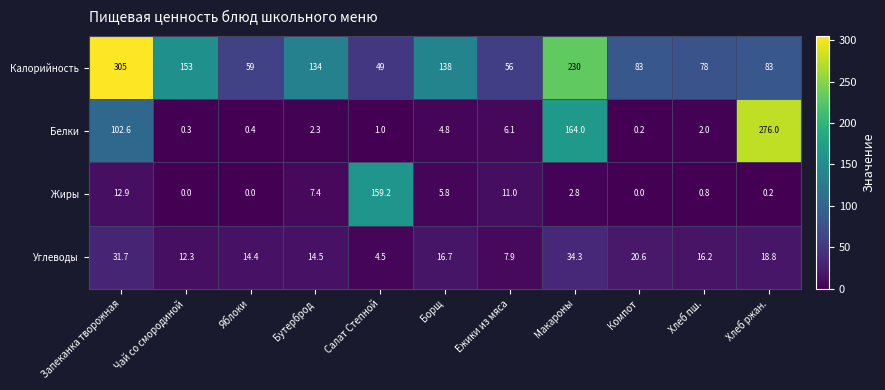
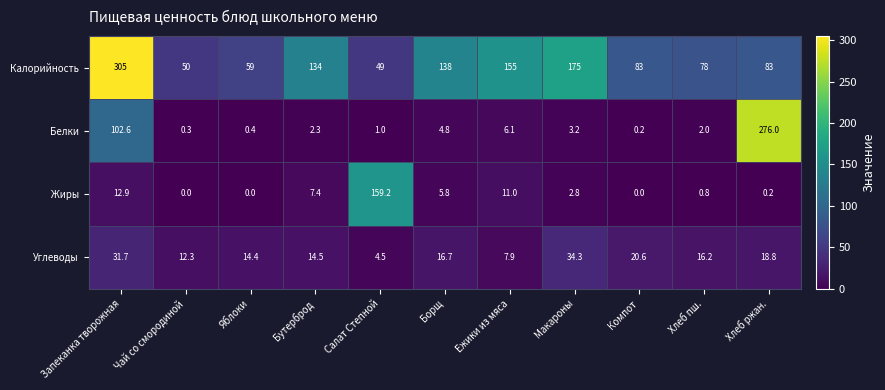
  {
    "Калорийность": {
      "Запеканка творожная": 305,
-     "Чай со смородиной": 153,
+     "Чай со смородиной": 50,
      "Яблоки": 59,
      "Бутерброд": 134,
      "Салат Степной": 49,
      "Борщ": 138,
-     "Ежики из мяса": 56,
-     "Макароны": 230,
+     "Ежики из мяса": 155,
+     "Макароны": 175,
      "Компот": 83,
      "Хлеб пш.": 78,
      "Хлеб ржан.": 83
    },
    "Белки": {
      "Запеканка творожная": 102.6,
      "Чай со смородиной": 0.3,
      "Яблоки": 0.4,
      "Бутерброд": 2.3,
      "Салат Степной": 1.0,
      "Борщ": 4.8,
      "Ежики из мяса": 6.1,
-     "Макароны": 164.0,
+     "Макароны": 3.2,
      "Компот": 0.2,
      "Хлеб пш.": 2.0,
      "Хлеб ржан.": 276.0
    },
    "Жиры": {
      "Запеканка творожная": 12.9,
      "Чай со смородиной": 0.0,
      "Яблоки": 0.0,
      "Бутерброд": 7.4,
      "Салат Степной": 159.2,
      "Борщ": 5.8,
      "Ежики из мяса": 11.0,
      "Макароны": 2.8,
      "Компот": 0.0,
      "Хлеб пш.": 0.8,
      "Хлеб ржан.": 0.2
    },
    "Углеводы": {
      "Запеканка творожная": 31.7,
      "Чай со смородиной": 12.3,
      "Яблоки": 14.4,
      "Бутерброд": 14.5,
      "Салат Степной": 4.5,
      "Борщ": 16.7,
      "Ежики из мяса": 7.9,
      "Макароны": 34.3,
      "Компот": 20.6,
      "Хлеб пш.": 16.2,
      "Хлеб ржан.": 18.8
    }
  }
